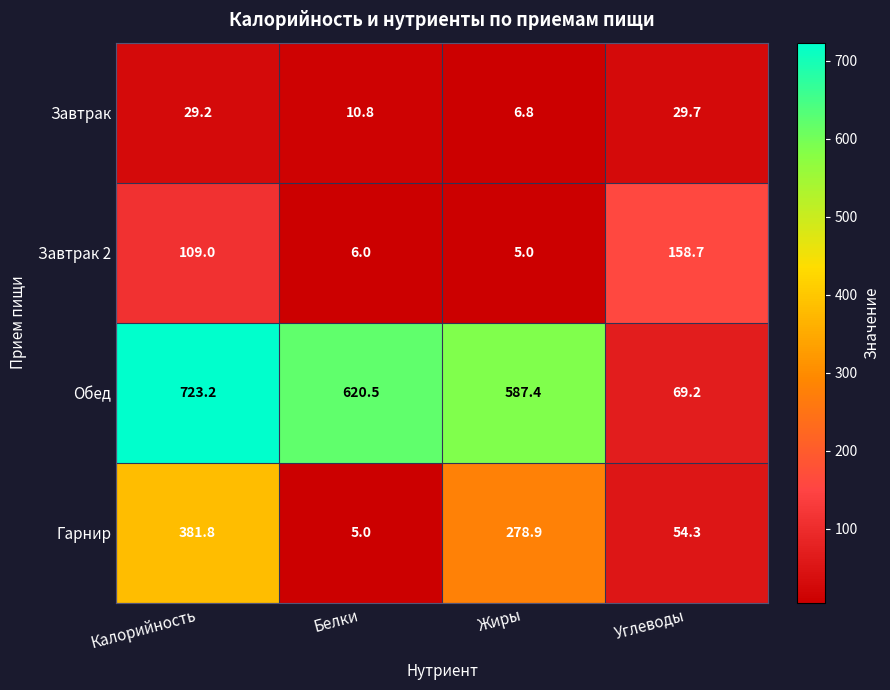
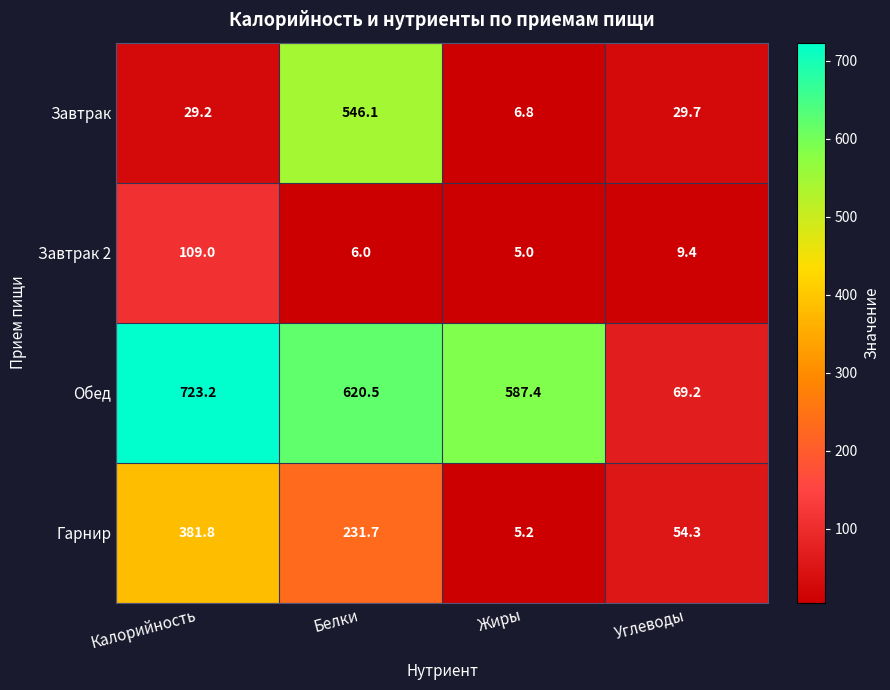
  {
    "Завтрак": {
      "Калорийность": 29.2,
-     "Белки": 10.8,
+     "Белки": 546.1,
      "Жиры": 6.8,
      "Углеводы": 29.7
    },
    "Завтрак 2": {
      "Калорийность": 109.0,
      "Белки": 6.0,
      "Жиры": 5.0,
-     "Углеводы": 158.7
+     "Углеводы": 9.4
    },
    "Обед": {
      "Калорийность": 723.2,
      "Белки": 620.5,
      "Жиры": 587.4,
      "Углеводы": 69.2
    },
    "Гарнир": {
      "Калорийность": 381.8,
-     "Белки": 5.0,
-     "Жиры": 278.9,
+     "Белки": 231.7,
+     "Жиры": 5.2,
      "Углеводы": 54.3
    }
  }
